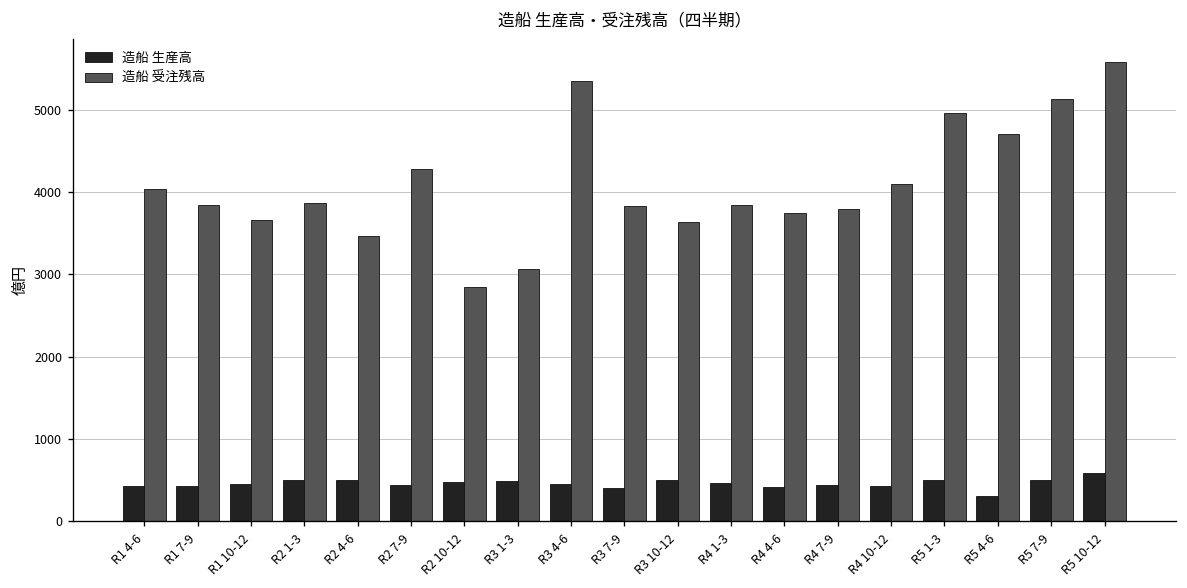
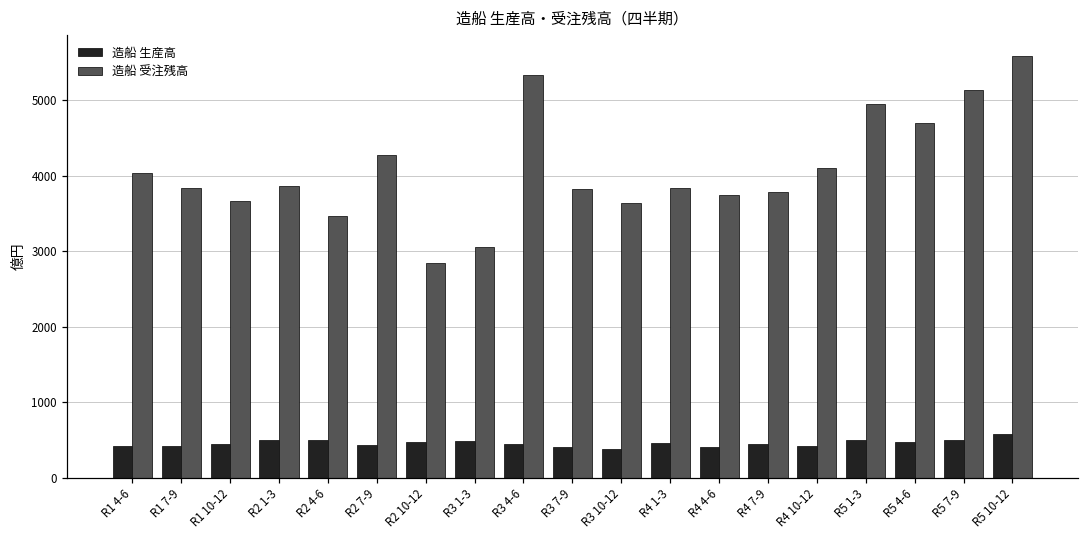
  {
    "造船 生産高": {
      "R1 4-6": 400,
      "R1 7-9": 400,
      "R1 10-12": 400,
      "R2 1-3": 500,
      "R2 4-6": 500,
      "R2 7-9": 400,
      "R2 10-12": 500,
      "R3 1-3": 500,
      "R3 4-6": 500,
      "R3 7-9": 400,
-     "R3 10-12": 500,
+     "R3 10-12": 400,
      "R4 1-3": 500,
      "R4 4-6": 400,
      "R4 7-9": 400,
      "R4 10-12": 400,
      "R5 1-3": 500,
-     "R5 4-6": 300,
+     "R5 4-6": 500,
      "R5 7-9": 500,
      "R5 10-12": 600
    },
    "造船 受注残高": {
      "R1 4-6": 4000,
      "R1 7-9": 3800,
      "R1 10-12": 3700,
      "R2 1-3": 3900,
      "R2 4-6": 3500,
      "R2 7-9": 4300,
      "R2 10-12": 2800,
      "R3 1-3": 3100,
      "R3 4-6": 5300,
      "R3 7-9": 3800,
      "R3 10-12": 3600,
      "R4 1-3": 3800,
      "R4 4-6": 3700,
      "R4 7-9": 3800,
      "R4 10-12": 4100,
      "R5 1-3": 5000,
      "R5 4-6": 4700,
      "R5 7-9": 5100,
      "R5 10-12": 5600
    }
  }
